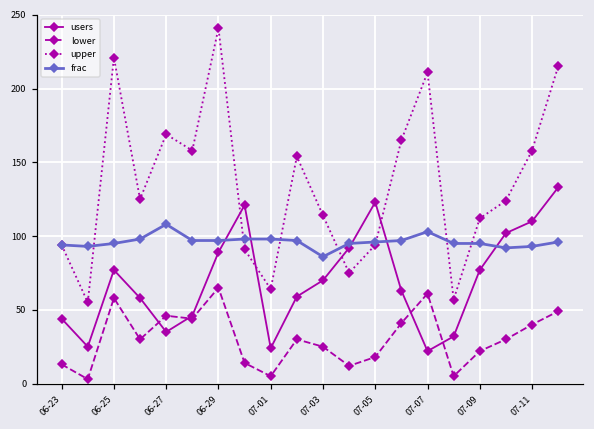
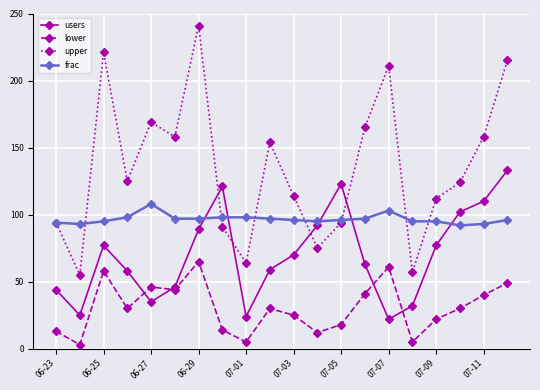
  {
    "frac": {
      "06-25": 95,
      "06-27": 108,
      "06-29": 97,
      "07-01": 98,
-     "07-03": 86,
+     "07-03": 96,
      "07-05": 96,
      "07-07": 103,
      "07-09": 95,
      "07-11": 93
    }
  }
